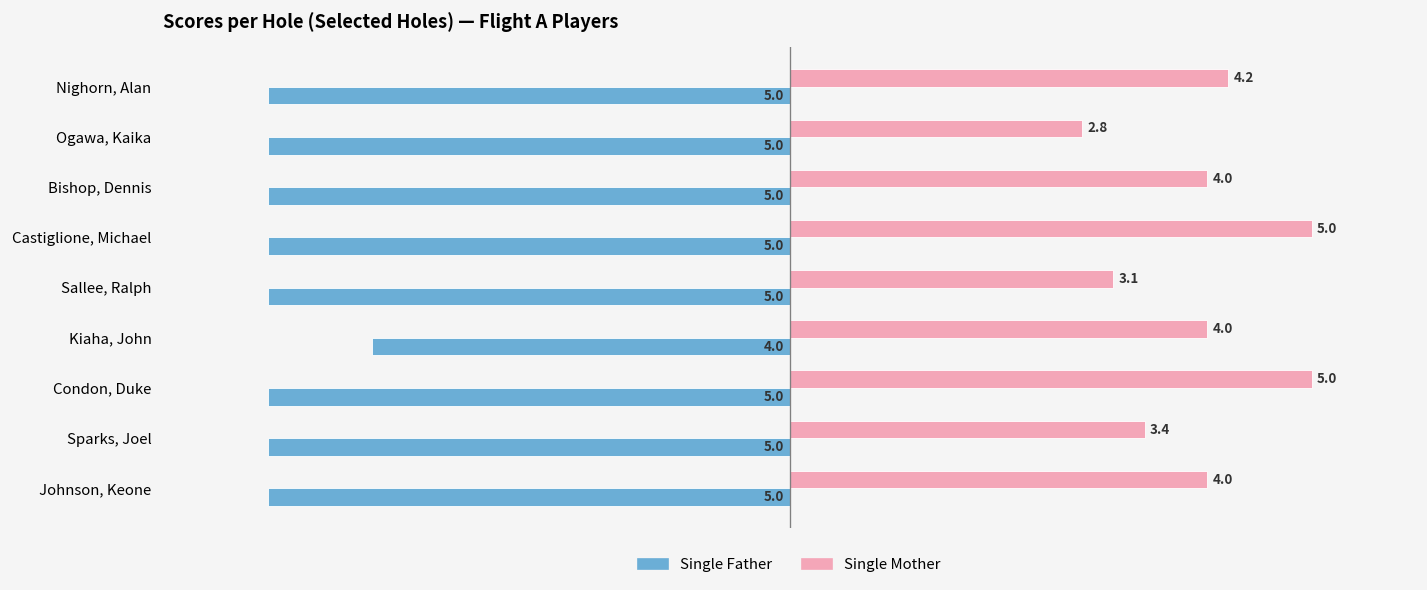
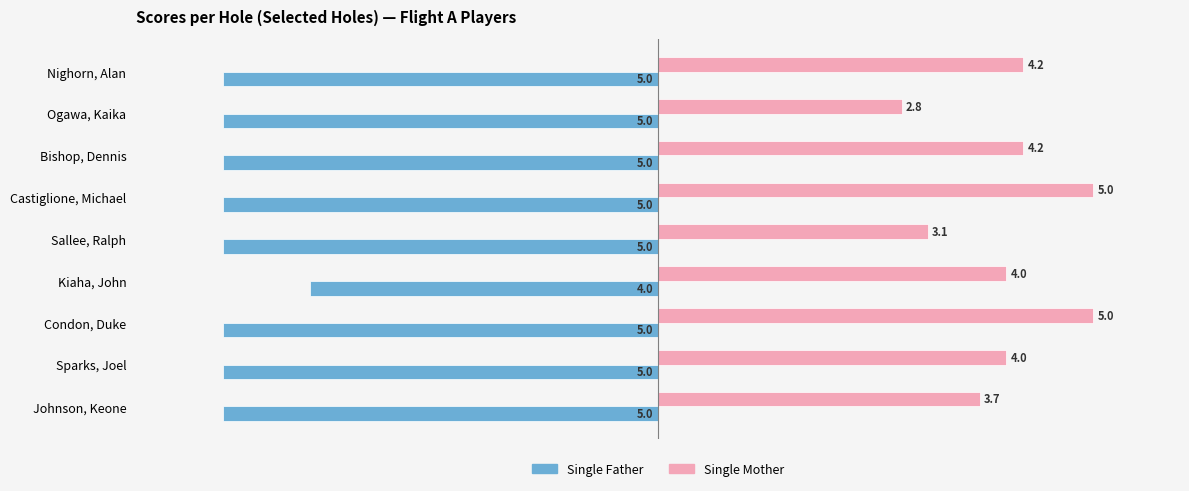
  {
    "Single Mother": {
      "Nighorn, Alan": 4.2,
      "Ogawa, Kaika": 2.8,
-     "Bishop, Dennis": 4.0,
+     "Bishop, Dennis": 4.2,
      "Castiglione, Michael": 5.0,
      "Sallee, Ralph": 3.1,
      "Kiaha, John": 4.0,
      "Condon, Duke": 5.0,
-     "Sparks, Joel": 3.4,
-     "Johnson, Keone": 4.0
+     "Sparks, Joel": 4.0,
+     "Johnson, Keone": 3.7
    }
  }
